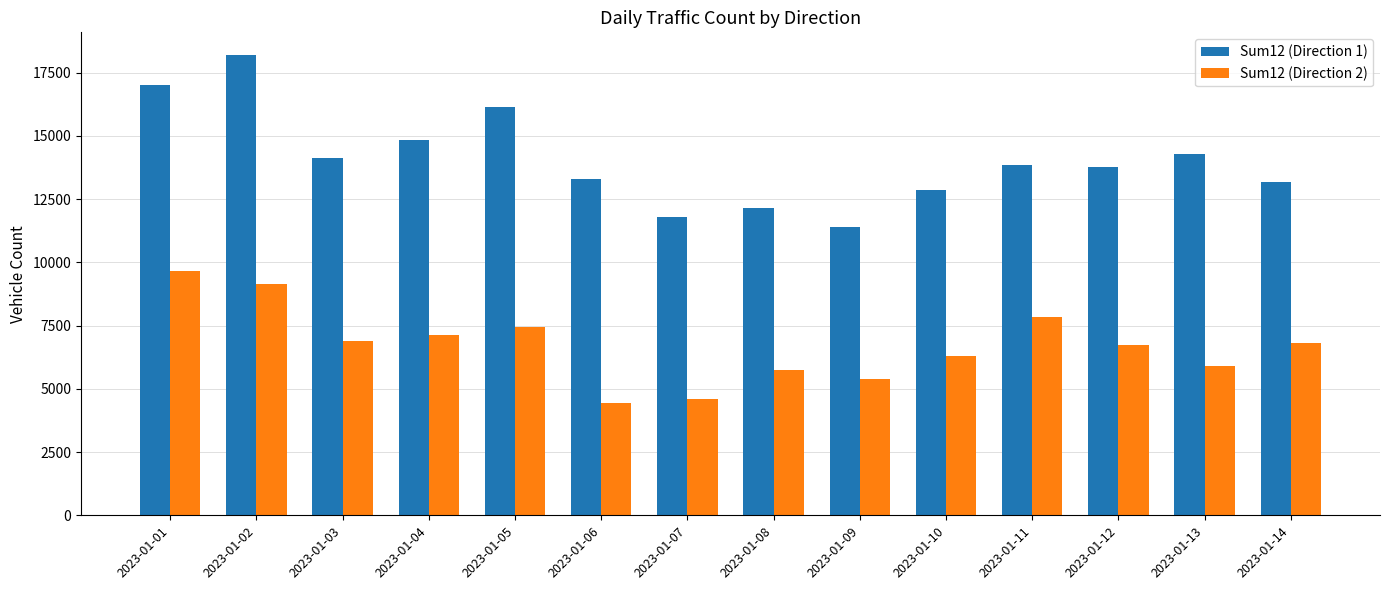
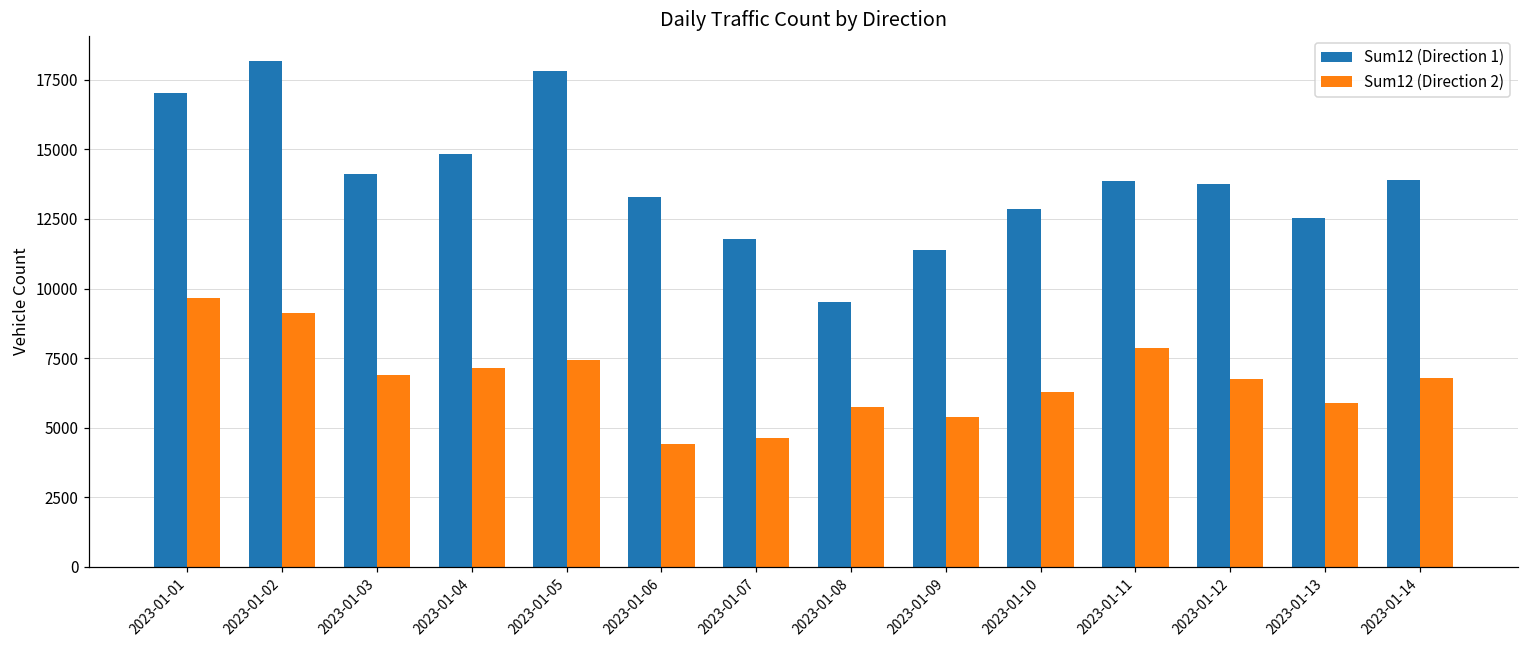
  {
    "Sum12 (Direction 1)": {
      "2023-01-01": 17000,
      "2023-01-02": 18200,
      "2023-01-03": 14100,
      "2023-01-04": 14900,
-     "2023-01-05": 16100,
+     "2023-01-05": 17800,
      "2023-01-06": 13300,
      "2023-01-07": 11800,
-     "2023-01-08": 12200,
+     "2023-01-08": 9500,
      "2023-01-09": 11400,
      "2023-01-10": 12900,
      "2023-01-11": 13900,
      "2023-01-12": 13700,
-     "2023-01-13": 14300,
-     "2023-01-14": 13200
+     "2023-01-13": 12500,
+     "2023-01-14": 13900
    },
    "Sum12 (Direction 2)": {
      "2023-01-01": 9600,
      "2023-01-02": 9100,
      "2023-01-03": 6900,
      "2023-01-04": 7100,
      "2023-01-05": 7400,
      "2023-01-06": 4400,
      "2023-01-07": 4600,
      "2023-01-08": 5700,
      "2023-01-09": 5400,
      "2023-01-10": 6300,
      "2023-01-11": 7900,
      "2023-01-12": 6800,
      "2023-01-13": 5900,
      "2023-01-14": 6800
    }
  }
